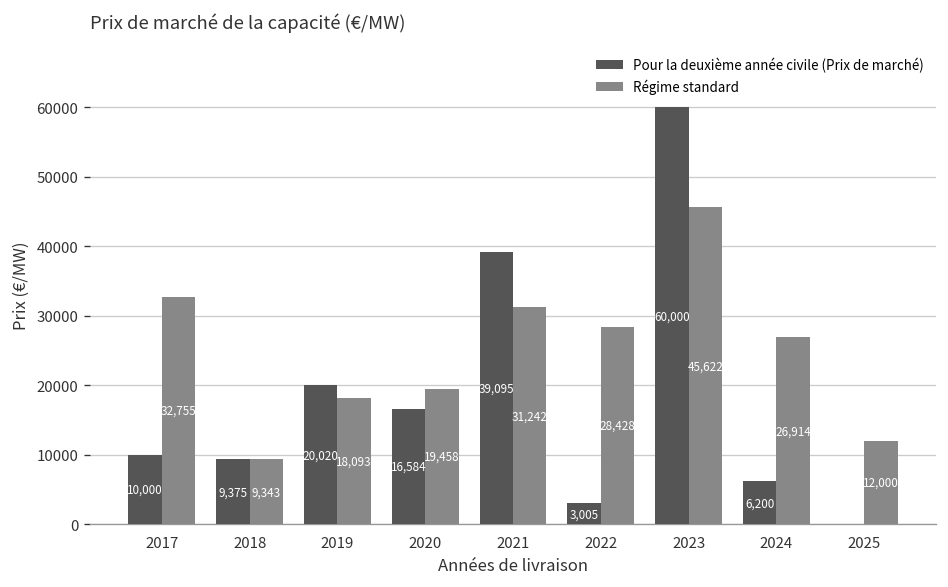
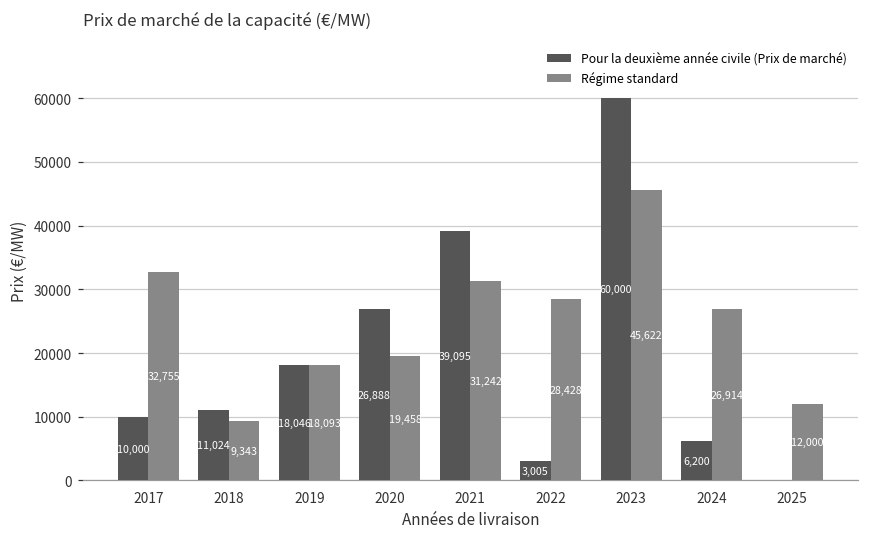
  {
    "Pour la deuxième année civile (Prix de marché)": {
      "2017": "10,000",
-     "2018": "9,375",
-     "2019": "20,020",
-     "2020": "16,584",
+     "2018": "11,024",
+     "2019": "18,046",
+     "2020": "26,888",
      "2021": "39,095",
      "2022": "3,005",
      "2023": "60,000",
      "2024": "6,200"
    },
    "Régime standard": {
      "2017": "32,755",
      "2018": "9,343",
      "2019": "18,093",
      "2020": "19,458",
      "2021": "31,242",
      "2022": "28,428",
      "2023": "45,622",
      "2024": "26,914",
      "2025": "12,000"
    }
  }
